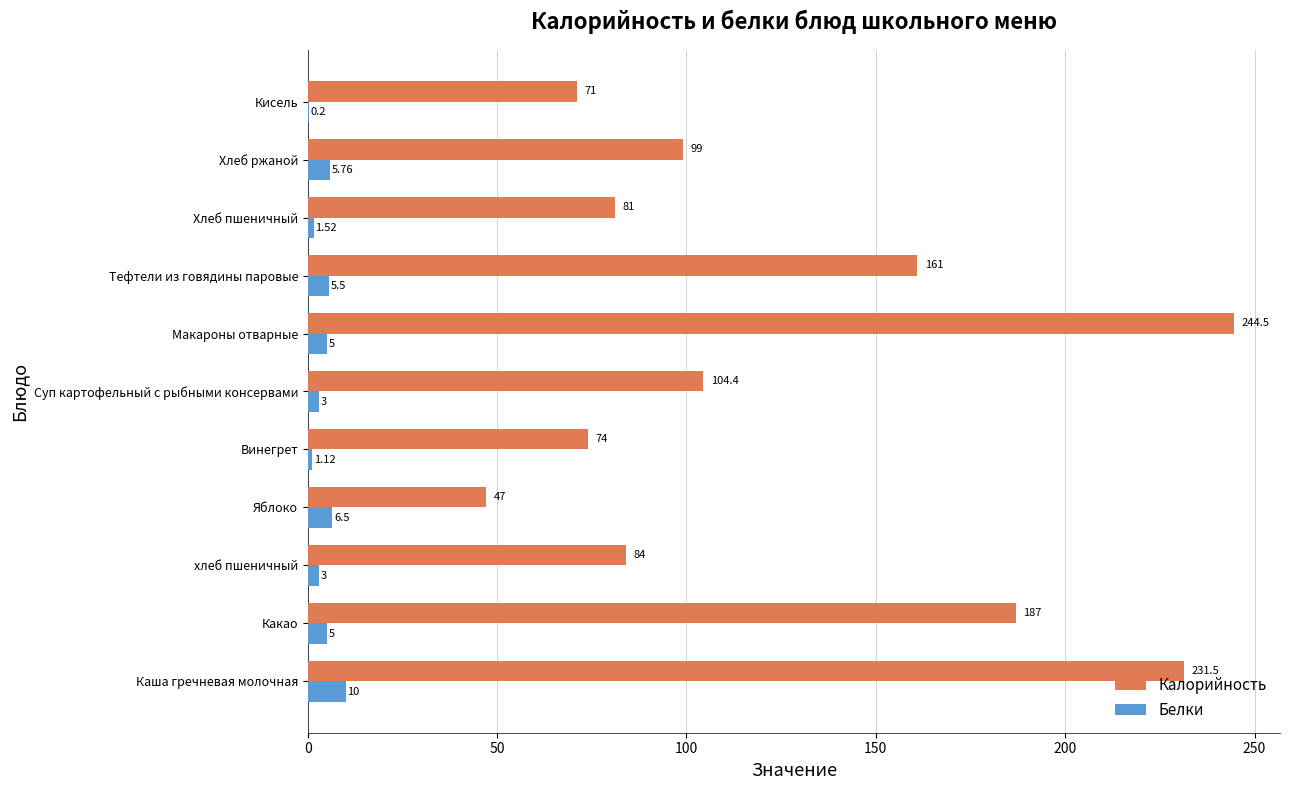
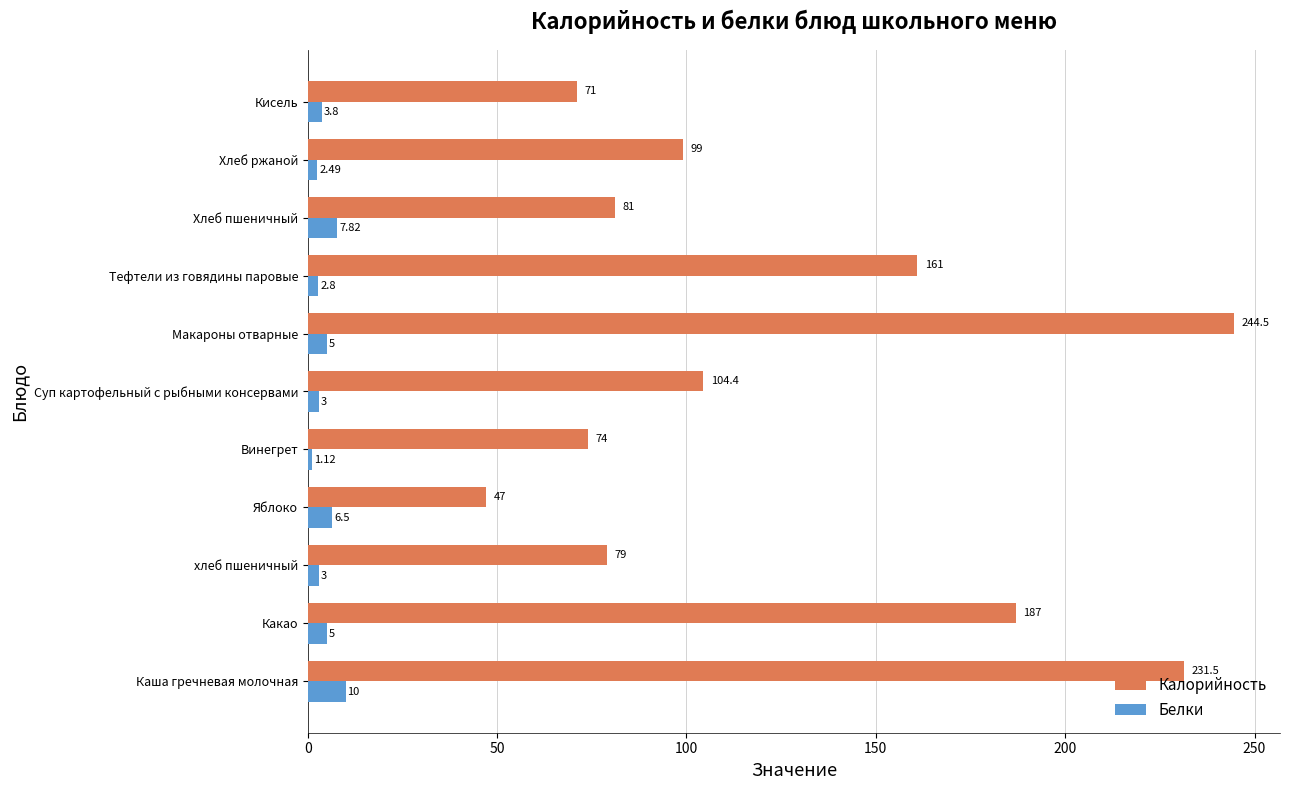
  {
    "Калорийность": {
      "Кисель": 71,
      "Хлеб ржаной": 99,
      "Хлеб пшеничный": 81,
      "Тефтели из говядины паровые": 161,
      "Макароны отварные": 244.5,
      "Суп картофельный с рыбными консервами": 104.4,
      "Винегрет": 74,
      "Яблоко": 47,
-     "хлеб пшеничный": 84,
+     "хлеб пшеничный": 79,
      "Какао": 187,
      "Каша гречневая молочная": 231.5
    },
    "Белки": {
-     "Кисель": 0.2,
-     "Хлеб ржаной": 5.76,
-     "Хлеб пшеничный": 1.52,
-     "Тефтели из говядины паровые": 5.5,
+     "Кисель": 3.8,
+     "Хлеб ржаной": 2.49,
+     "Хлеб пшеничный": 7.82,
+     "Тефтели из говядины паровые": 2.8,
      "Макароны отварные": 5,
      "Суп картофельный с рыбными консервами": 3,
      "Винегрет": 1.12,
      "Яблоко": 6.5,
      "хлеб пшеничный": 3,
      "Какао": 5,
      "Каша гречневая молочная": 10
    }
  }
